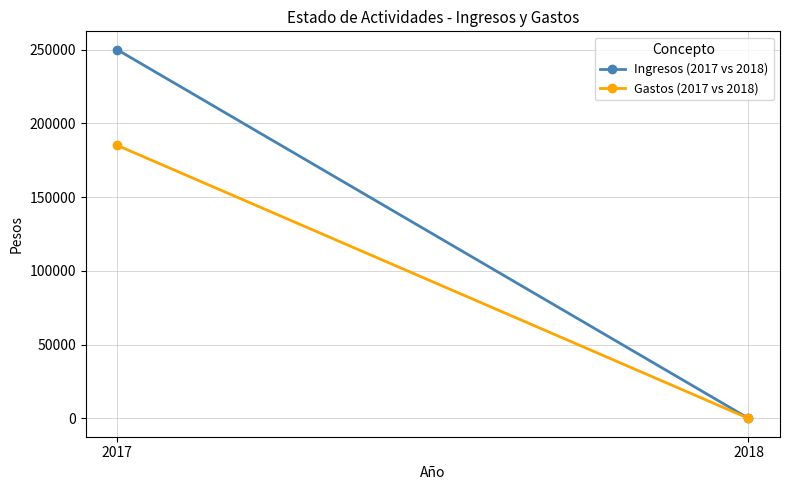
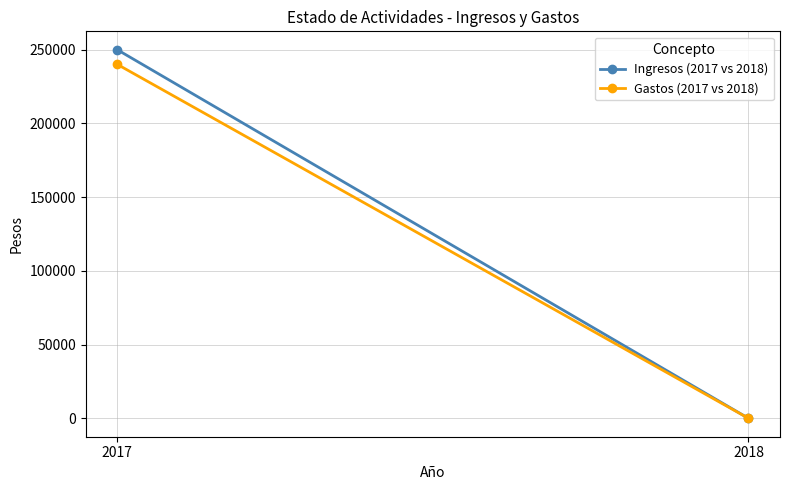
  {
    "Ingresos (2017 vs 2018)": {
      "2017": 250000
    },
    "Gastos (2017 vs 2018)": {
-     "2017": 185000
+     "2017": 240000
    }
  }
